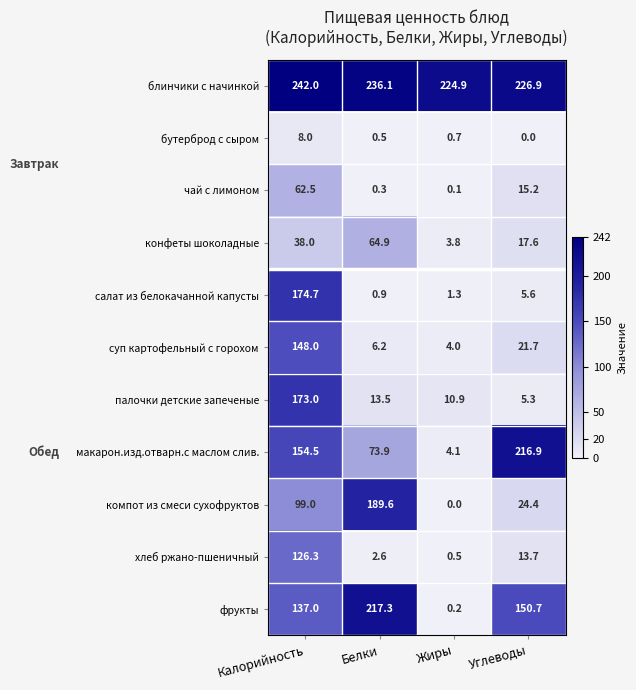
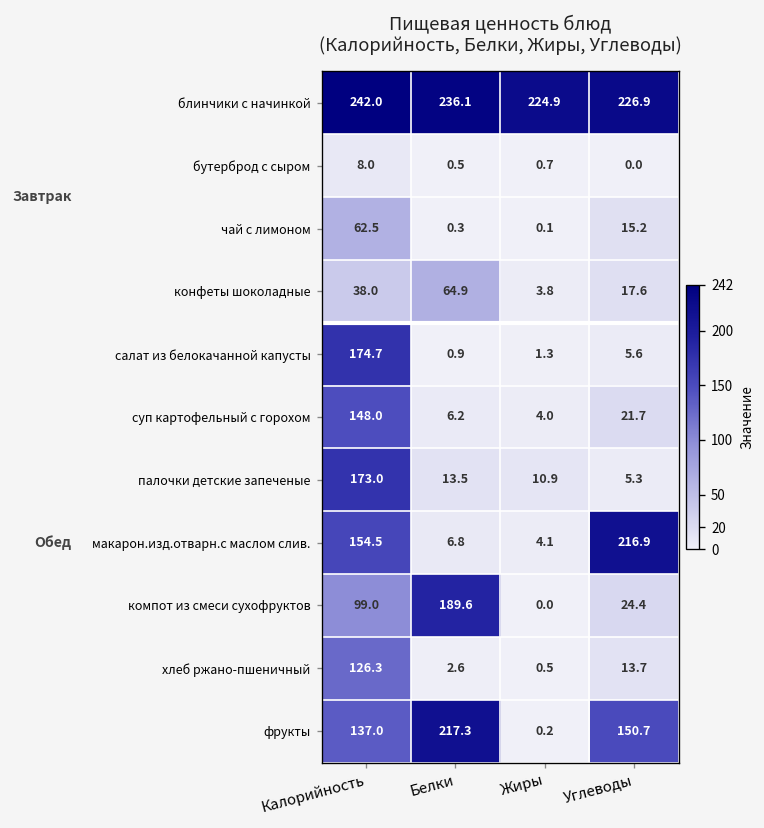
  {
    "блинчики с начинкой": {
      "Калорийность": 242.0,
      "Белки": 236.1,
      "Жиры": 224.9,
      "Углеводы": 226.9
    },
    "бутерброд с сыром": {
      "Калорийность": 8.0,
      "Белки": 0.5,
      "Жиры": 0.7,
      "Углеводы": 0.0
    },
    "чай с лимоном": {
      "Калорийность": 62.5,
      "Белки": 0.3,
      "Жиры": 0.1,
      "Углеводы": 15.2
    },
    "конфеты шоколадные": {
      "Калорийность": 38.0,
      "Белки": 64.9,
      "Жиры": 3.8,
      "Углеводы": 17.6
    },
    "салат из белокачанной капусты": {
      "Калорийность": 174.7,
      "Белки": 0.9,
      "Жиры": 1.3,
      "Углеводы": 5.6
    },
    "суп картофельный с горохом": {
      "Калорийность": 148.0,
      "Белки": 6.2,
      "Жиры": 4.0,
      "Углеводы": 21.7
    },
    "палочки детские запеченые": {
      "Калорийность": 173.0,
      "Белки": 13.5,
      "Жиры": 10.9,
      "Углеводы": 5.3
    },
    "макарон.изд.отварн.с маслом слив.": {
      "Калорийность": 154.5,
-     "Белки": 73.9,
+     "Белки": 6.8,
      "Жиры": 4.1,
      "Углеводы": 216.9
    },
    "компот из смеси сухофруктов": {
      "Калорийность": 99.0,
      "Белки": 189.6,
      "Жиры": 0.0,
      "Углеводы": 24.4
    },
    "хлеб ржано-пшеничный": {
      "Калорийность": 126.3,
      "Белки": 2.6,
      "Жиры": 0.5,
      "Углеводы": 13.7
    },
    "фрукты": {
      "Калорийность": 137.0,
      "Белки": 217.3,
      "Жиры": 0.2,
      "Углеводы": 150.7
    }
  }
